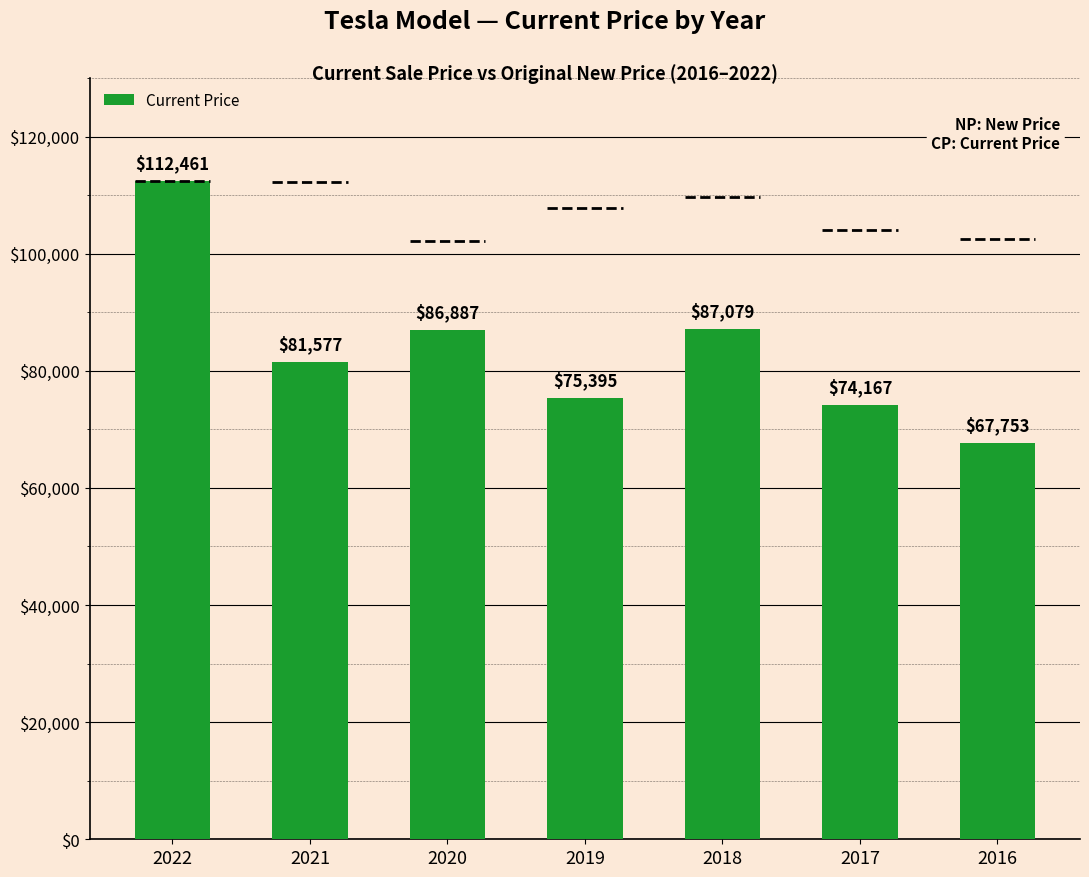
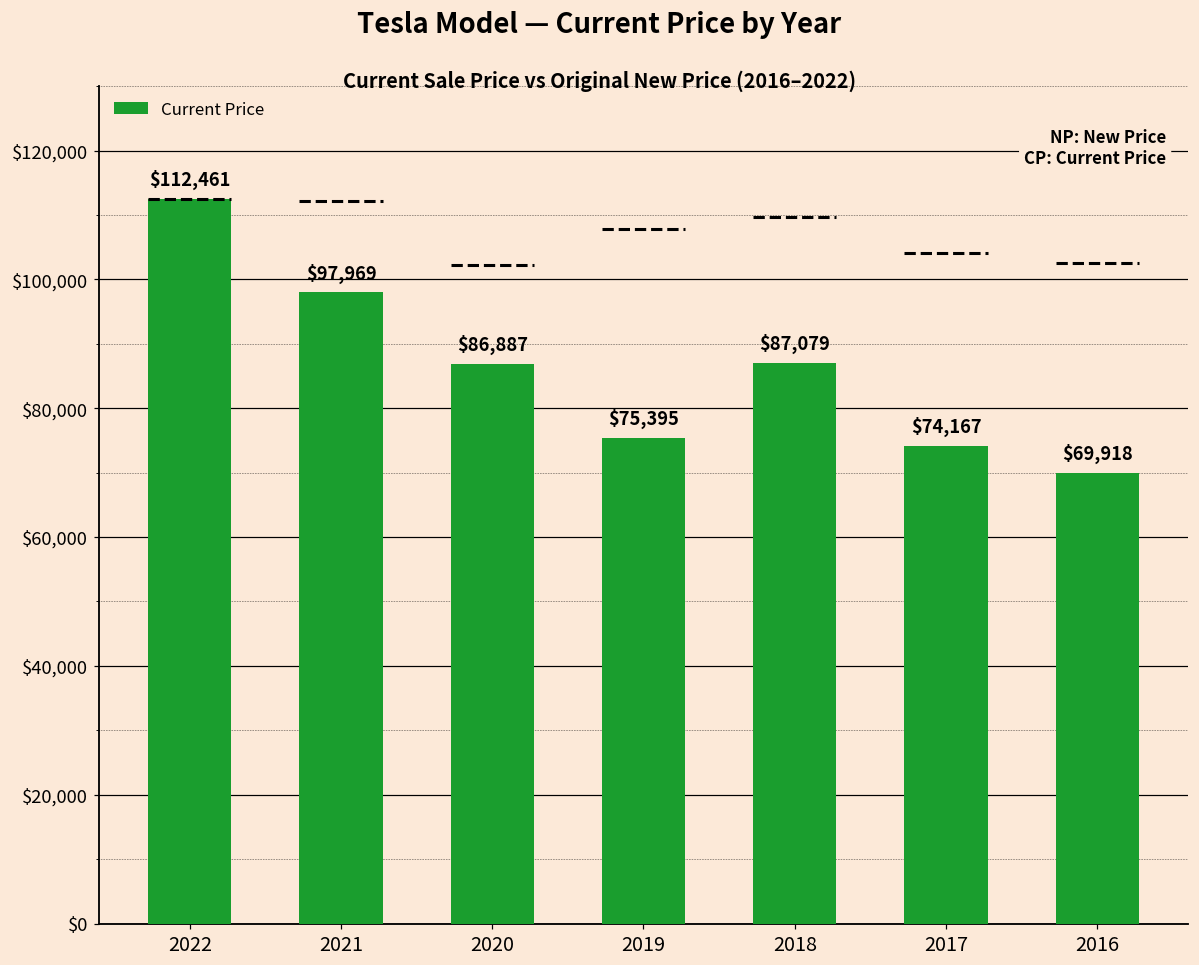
  {
    "Current Price": {
      "2022": "$112,461",
-     "2021": "$81,577",
+     "2021": "$97,969",
      "2020": "$86,887",
      "2019": "$75,395",
      "2018": "$87,079",
      "2017": "$74,167",
-     "2016": "$67,753"
+     "2016": "$69,918"
    }
  }
